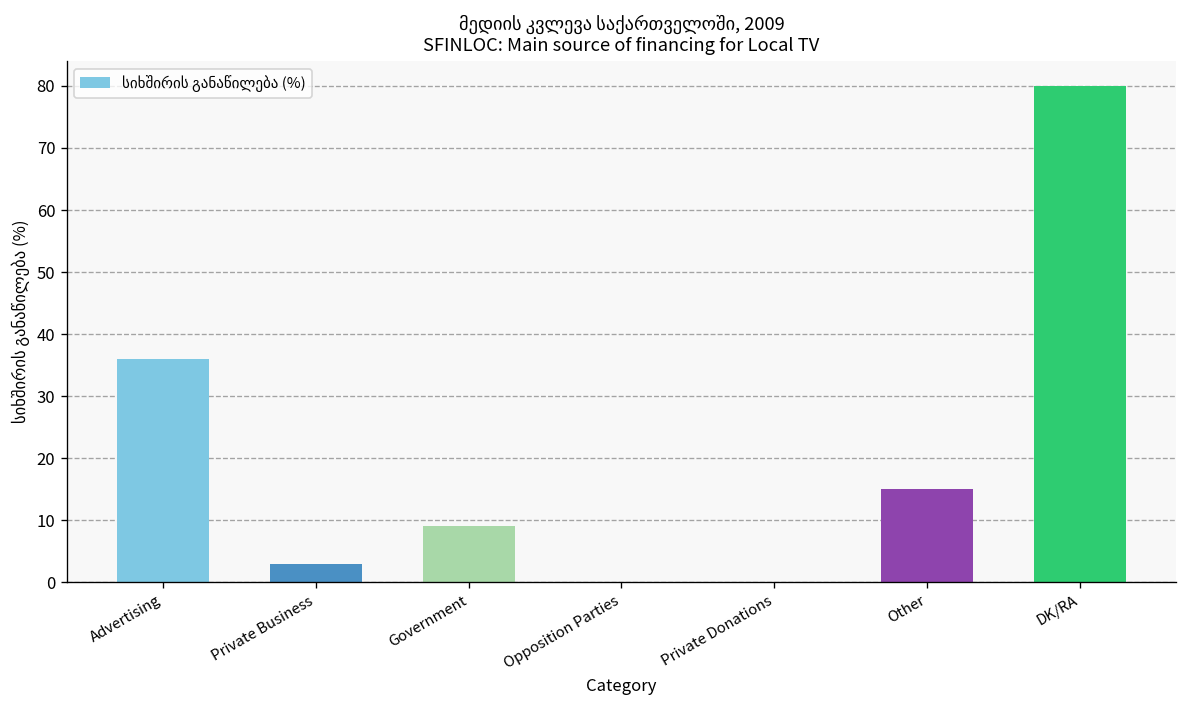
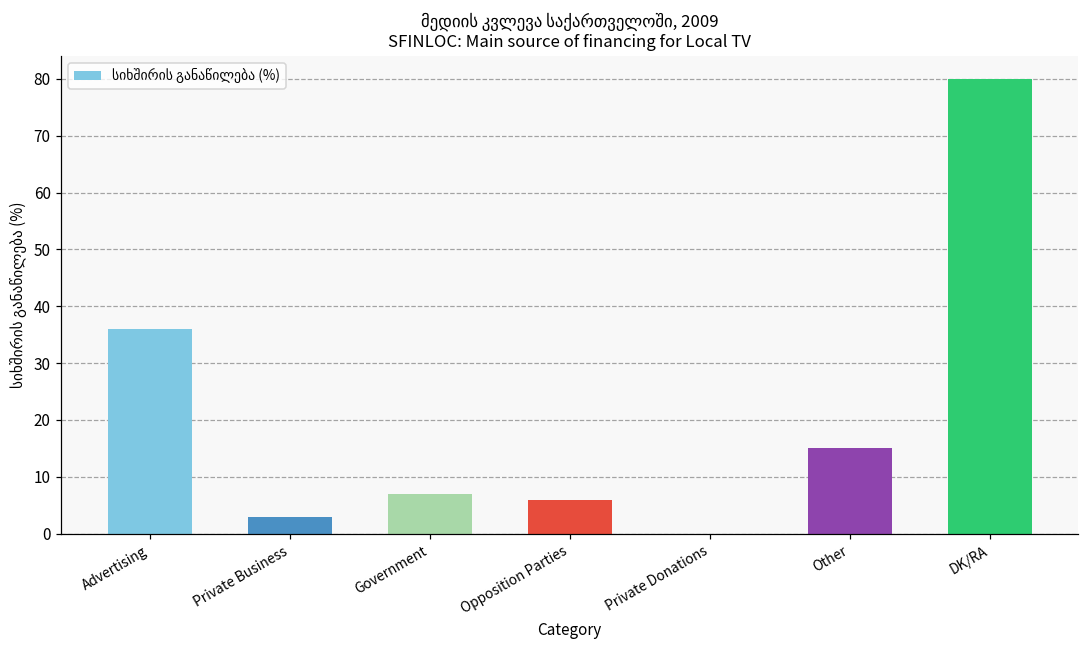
  {
    "Advertising": 36,
    "Private Business": 3,
-   "Government": 9,
-   "Opposition Parties": 0,
+   "Government": 7,
+   "Opposition Parties": 6,
    "Private Donations": 0,
    "Other": 15,
    "DK/RA": 80
  }
